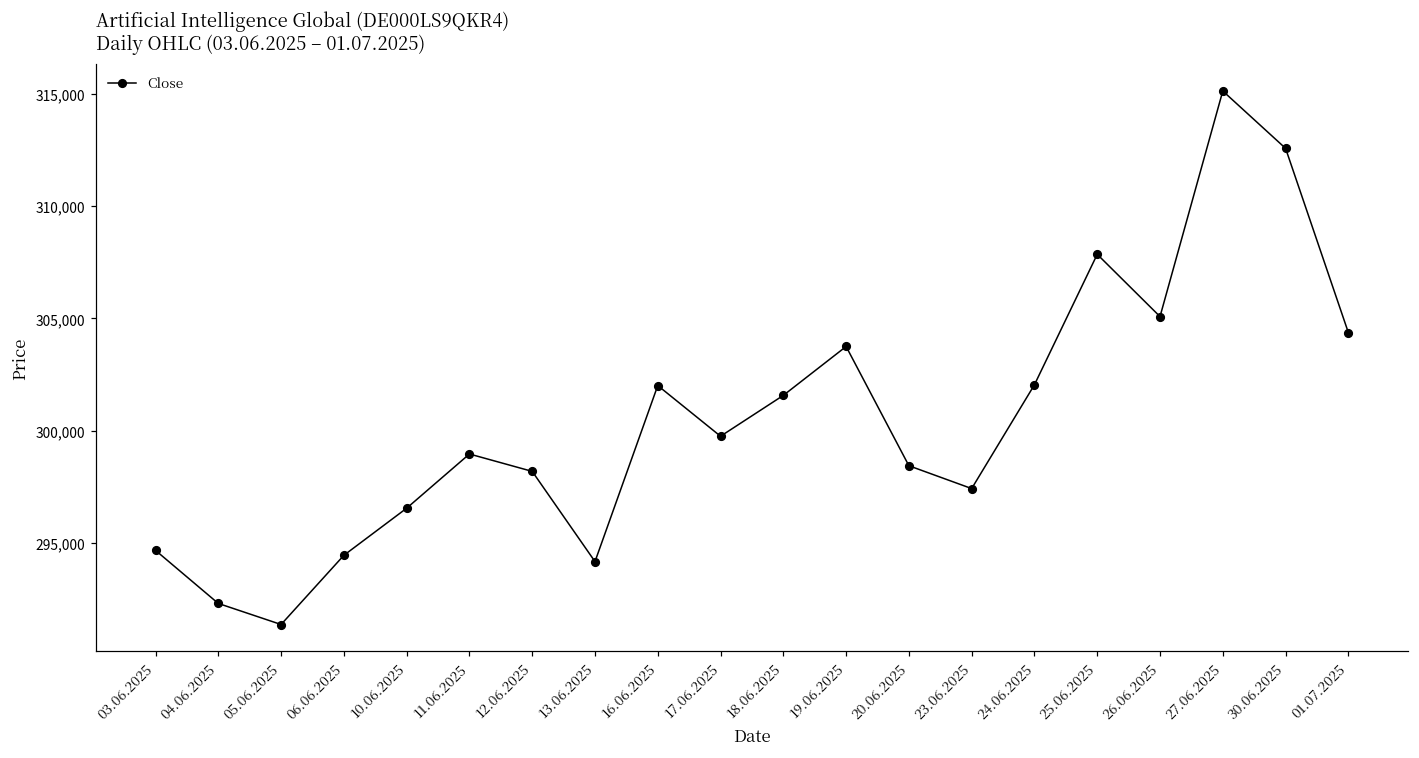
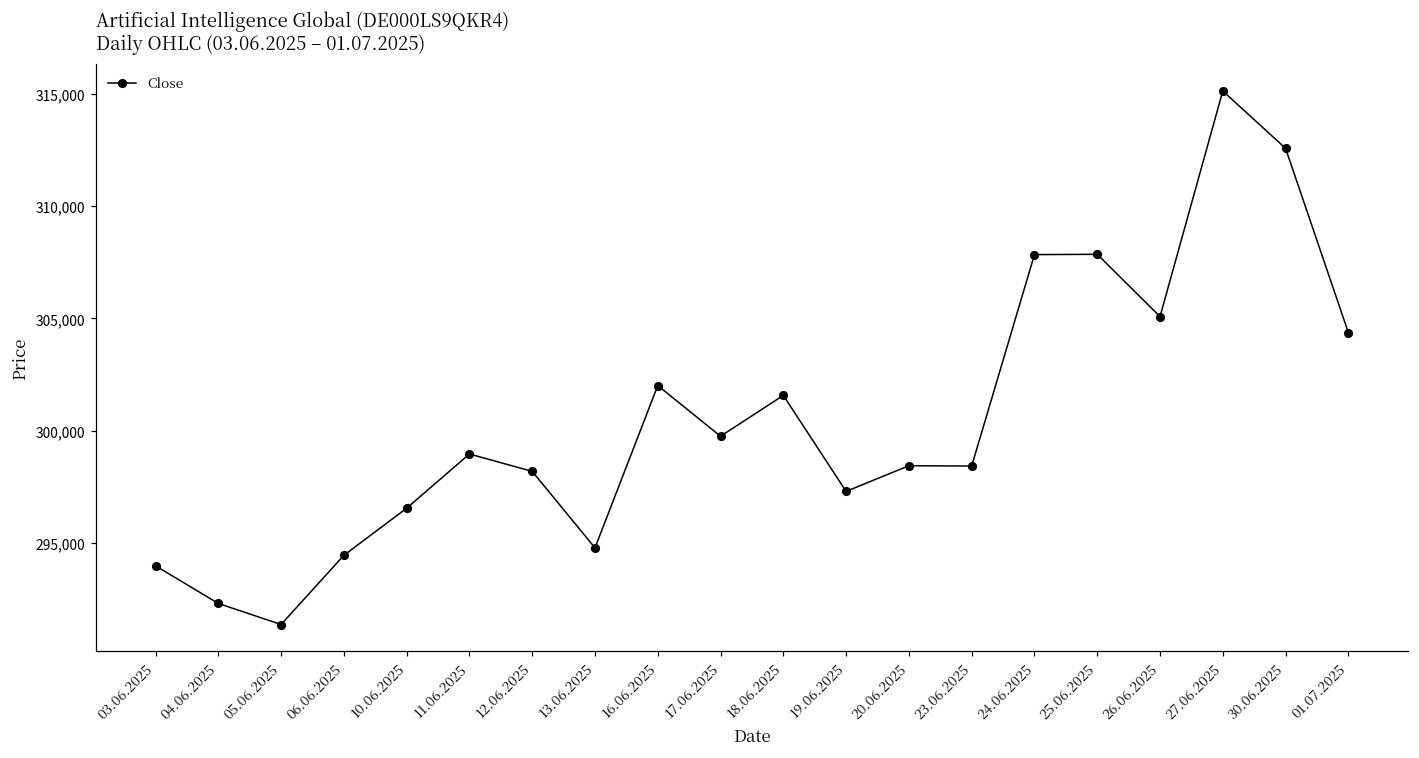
  {
-   "03.06.2025": "294,700",
+   "03.06.2025": "294,000",
    "04.06.2025": "292,300",
    "05.06.2025": "291,400",
    "06.06.2025": "294,500",
    "10.06.2025": "296,500",
    "11.06.2025": "299,000",
    "12.06.2025": "298,200",
-   "13.06.2025": "294,200",
+   "13.06.2025": "294,800",
    "16.06.2025": "302,000",
    "17.06.2025": "299,800",
    "18.06.2025": "301,600",
-   "19.06.2025": "303,800",
+   "19.06.2025": "297,300",
    "20.06.2025": "298,400",
-   "23.06.2025": "297,400",
-   "24.06.2025": "302,000",
+   "23.06.2025": "298,400",
+   "24.06.2025": "307,800",
    "25.06.2025": "307,900",
    "26.06.2025": "305,100",
    "27.06.2025": "315,100",
    "30.06.2025": "312,600",
    "01.07.2025": "304,400"
  }
